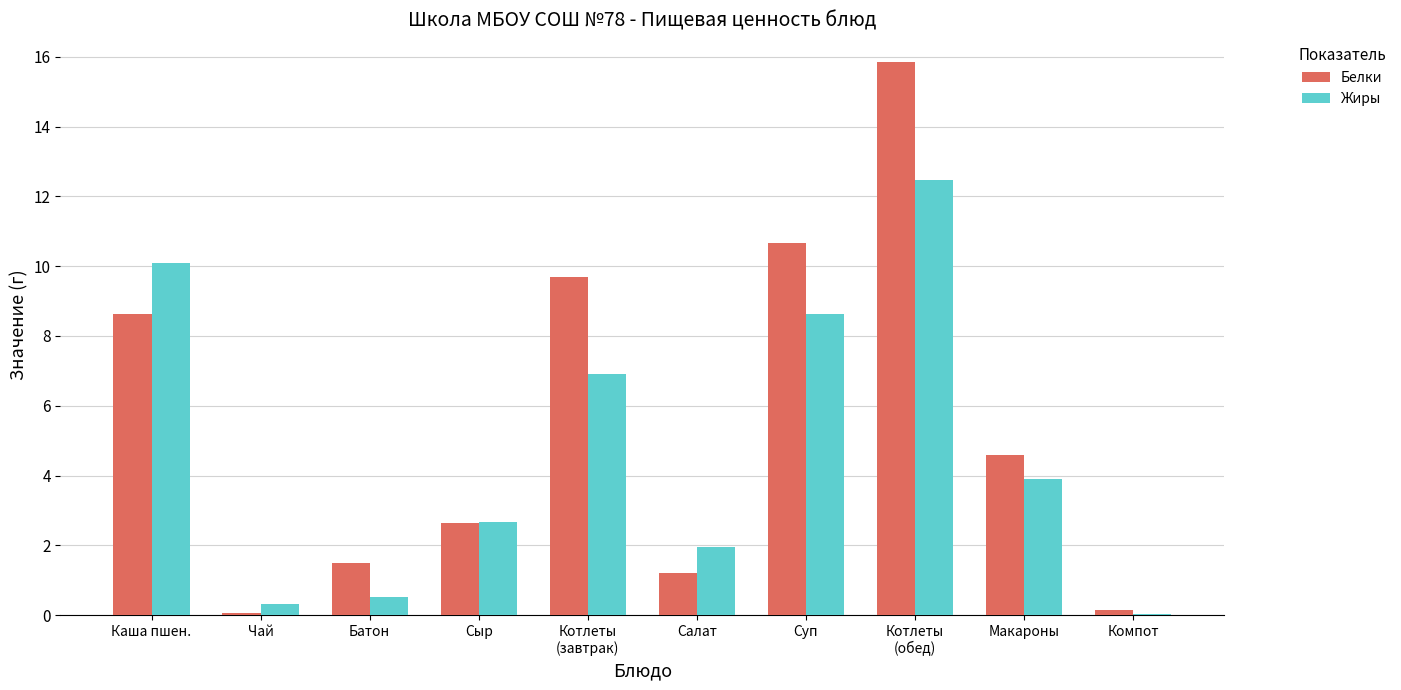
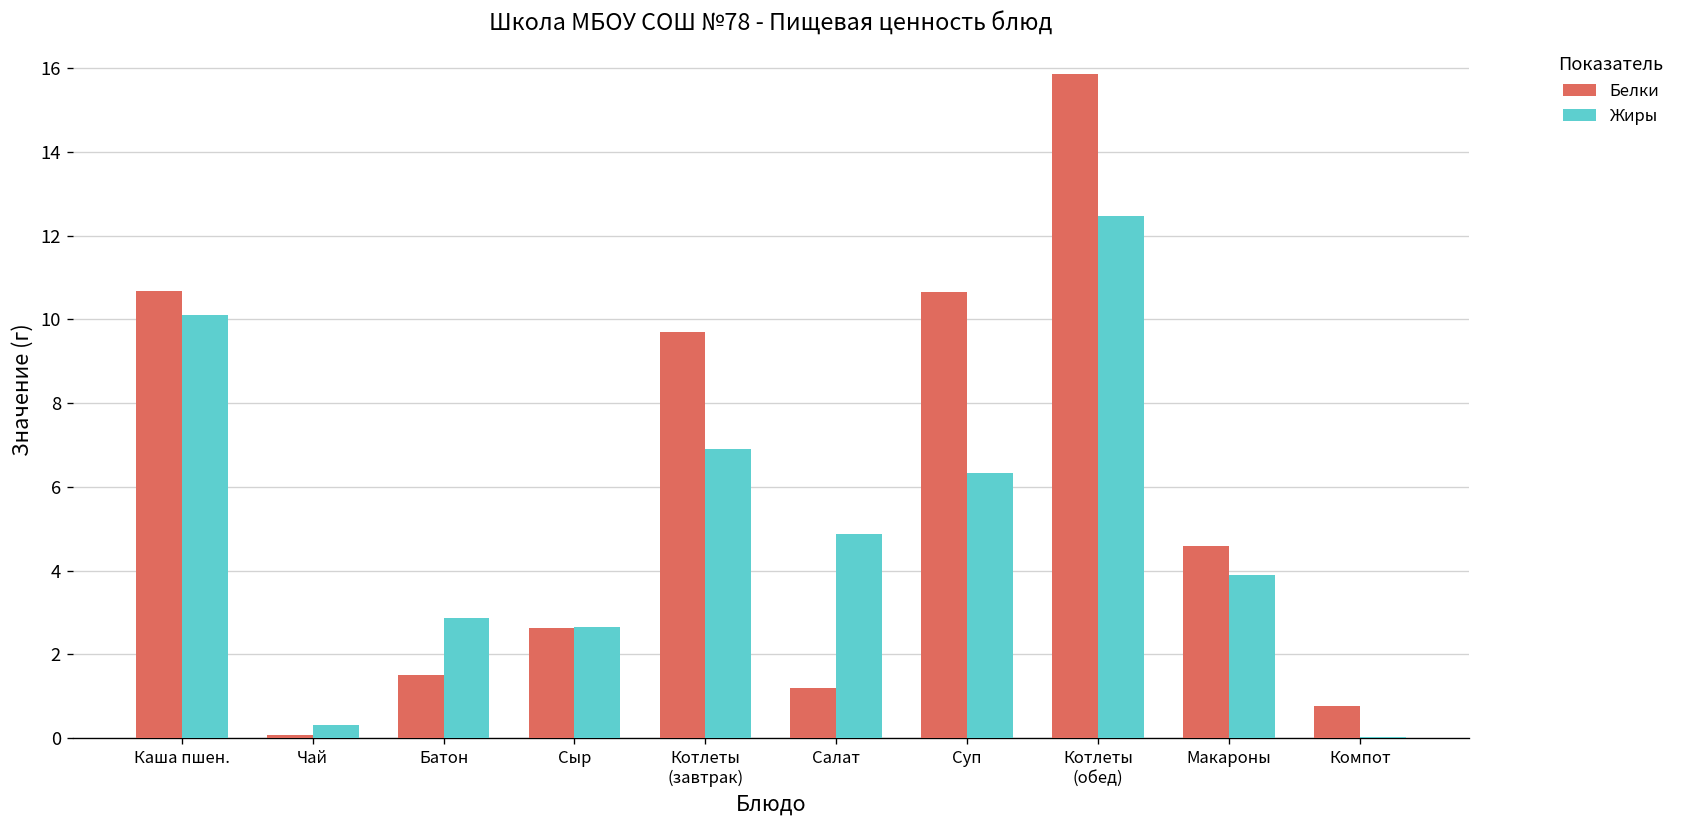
  {
    "Белки": {
-     "Каша пшен.": 8.6,
+     "Каша пшен.": 10.7,
      "Батон": 1.5,
      "Сыр": 2.6,
      "Котлеты (завтрак)": 9.7,
      "Салат": 1.2,
      "Суп": 10.7,
      "Котлеты (обед)": 15.9,
      "Макароны": 4.6,
-     "Компот": 0.2
+     "Компот": 0.8
    },
    "Жиры": {
      "Каша пшен.": 10.1,
      "Чай": 0.3,
-     "Батон": 0.5,
+     "Батон": 2.9,
      "Сыр": 2.7,
      "Котлеты (завтрак)": 6.9,
-     "Салат": 2.0,
-     "Суп": 8.6,
+     "Салат": 4.9,
+     "Суп": 6.3,
      "Котлеты (обед)": 12.5,
      "Макароны": 3.9
    }
  }
